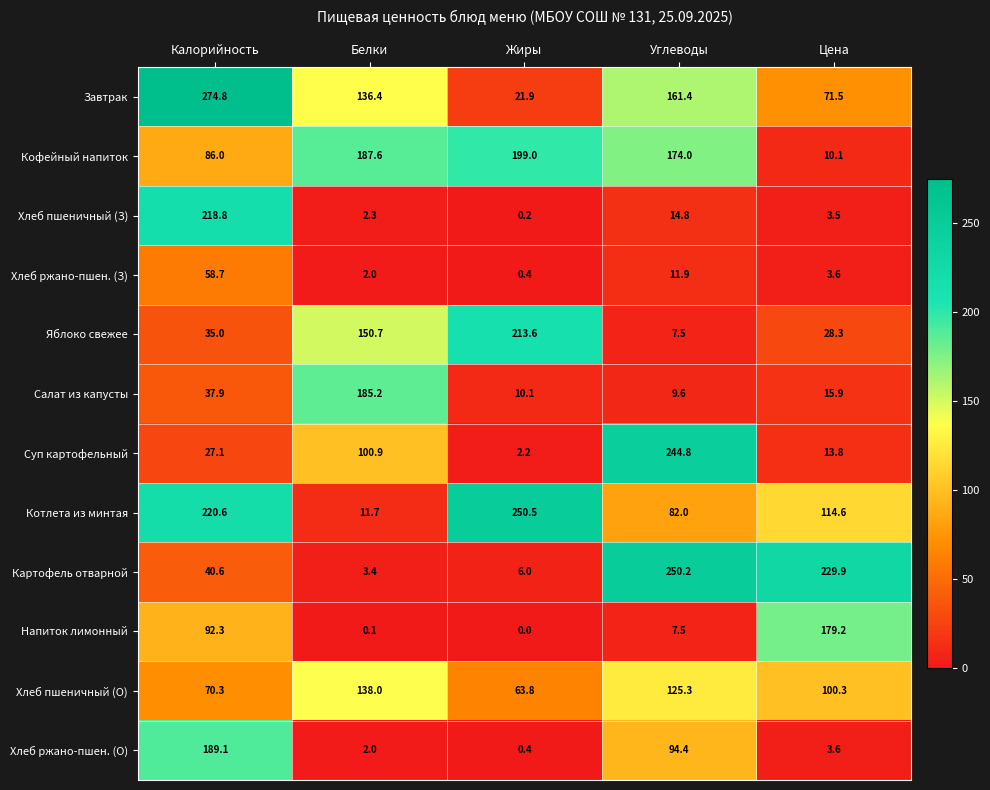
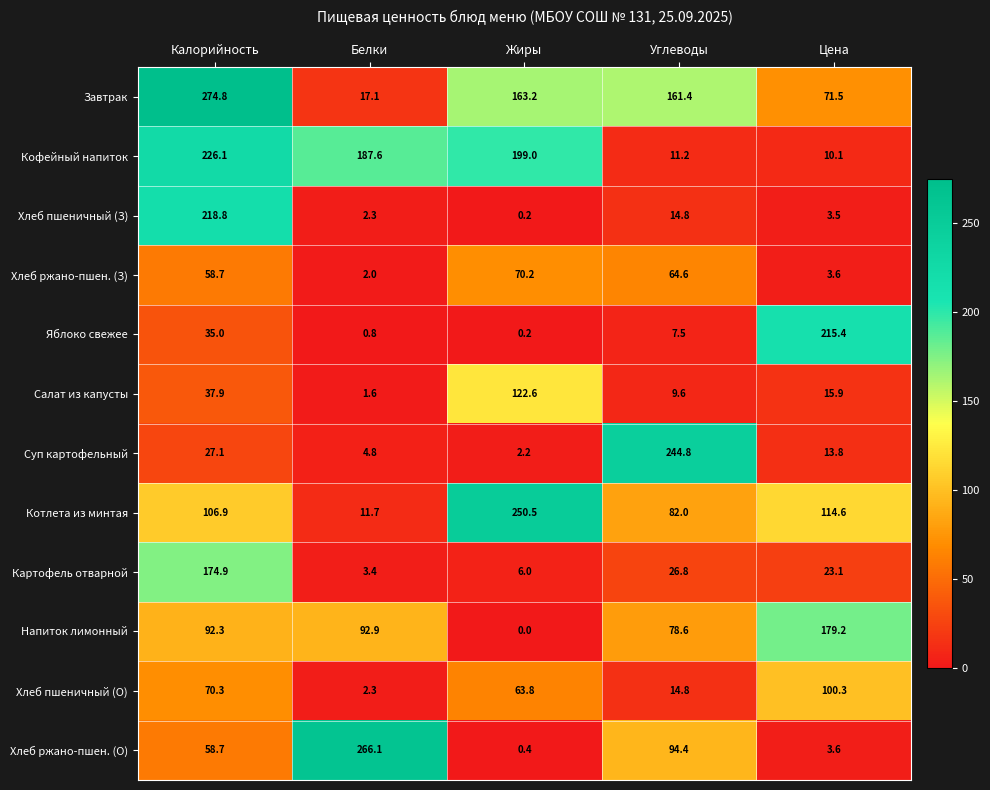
  {
    "Завтрак": {
      "Калорийность": 274.8,
-     "Белки": 136.4,
-     "Жиры": 21.9,
+     "Белки": 17.1,
+     "Жиры": 163.2,
      "Углеводы": 161.4,
      "Цена": 71.5
    },
    "Кофейный напиток": {
-     "Калорийность": 86.0,
+     "Калорийность": 226.1,
      "Белки": 187.6,
      "Жиры": 199.0,
-     "Углеводы": 174.0,
+     "Углеводы": 11.2,
      "Цена": 10.1
    },
    "Хлеб пшеничный (З)": {
      "Калорийность": 218.8,
      "Белки": 2.3,
      "Жиры": 0.2,
      "Углеводы": 14.8,
      "Цена": 3.5
    },
    "Хлеб ржано-пшен. (З)": {
      "Калорийность": 58.7,
      "Белки": 2.0,
-     "Жиры": 0.4,
-     "Углеводы": 11.9,
+     "Жиры": 70.2,
+     "Углеводы": 64.6,
      "Цена": 3.6
    },
    "Яблоко свежее": {
      "Калорийность": 35.0,
-     "Белки": 150.7,
-     "Жиры": 213.6,
+     "Белки": 0.8,
+     "Жиры": 0.2,
      "Углеводы": 7.5,
-     "Цена": 28.3
+     "Цена": 215.4
    },
    "Салат из капусты": {
      "Калорийность": 37.9,
-     "Белки": 185.2,
-     "Жиры": 10.1,
+     "Белки": 1.6,
+     "Жиры": 122.6,
      "Углеводы": 9.6,
      "Цена": 15.9
    },
    "Суп картофельный": {
      "Калорийность": 27.1,
-     "Белки": 100.9,
+     "Белки": 4.8,
      "Жиры": 2.2,
      "Углеводы": 244.8,
      "Цена": 13.8
    },
    "Котлета из минтая": {
-     "Калорийность": 220.6,
+     "Калорийность": 106.9,
      "Белки": 11.7,
      "Жиры": 250.5,
      "Углеводы": 82.0,
      "Цена": 114.6
    },
    "Картофель отварной": {
-     "Калорийность": 40.6,
+     "Калорийность": 174.9,
      "Белки": 3.4,
      "Жиры": 6.0,
-     "Углеводы": 250.2,
-     "Цена": 229.9
+     "Углеводы": 26.8,
+     "Цена": 23.1
    },
    "Напиток лимонный": {
      "Калорийность": 92.3,
-     "Белки": 0.1,
+     "Белки": 92.9,
      "Жиры": 0.0,
-     "Углеводы": 7.5,
+     "Углеводы": 78.6,
      "Цена": 179.2
    },
    "Хлеб пшеничный (О)": {
      "Калорийность": 70.3,
-     "Белки": 138.0,
+     "Белки": 2.3,
      "Жиры": 63.8,
-     "Углеводы": 125.3,
+     "Углеводы": 14.8,
      "Цена": 100.3
    },
    "Хлеб ржано-пшен. (О)": {
-     "Калорийность": 189.1,
-     "Белки": 2.0,
+     "Калорийность": 58.7,
+     "Белки": 266.1,
      "Жиры": 0.4,
      "Углеводы": 94.4,
      "Цена": 3.6
    }
  }
